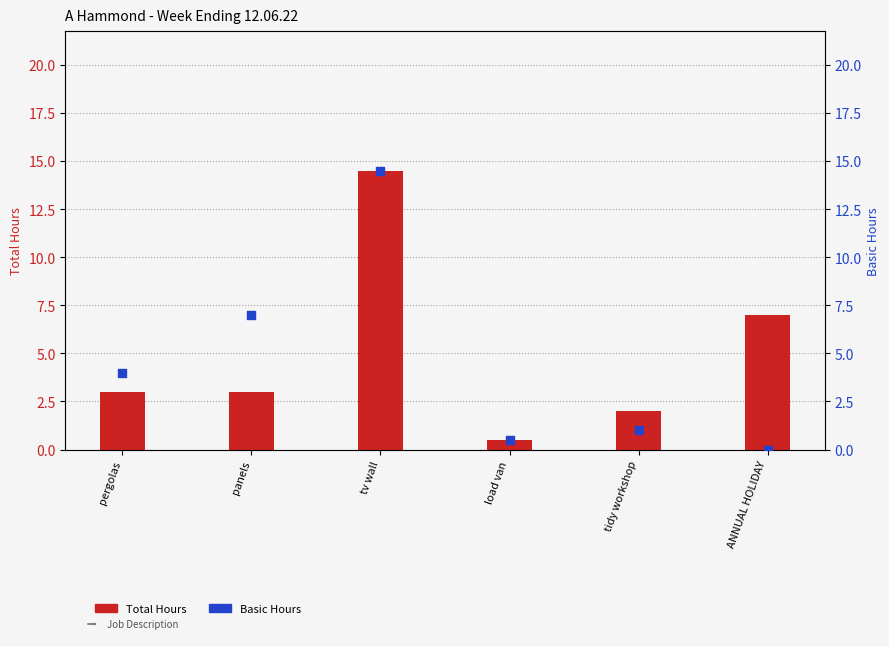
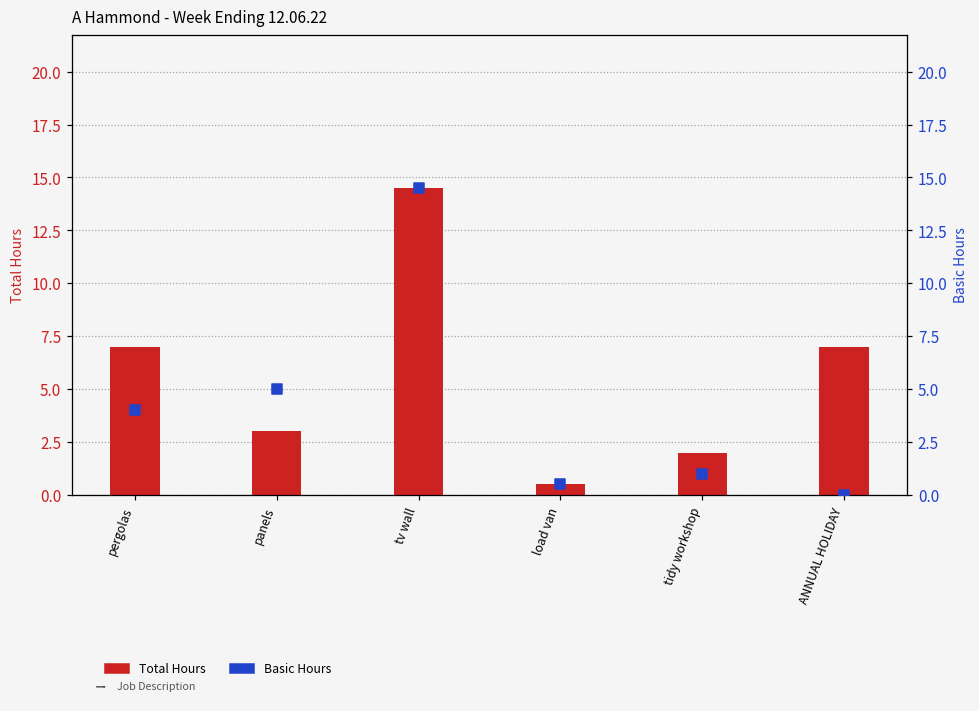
  {
    "Total Hours": {
-     "pergolas": 3,
+     "pergolas": 7,
      "panels": 3,
      "tv wall": 14.5,
      "load van": 0.5,
      "tidy workshop": 2,
      "ANNUAL HOLIDAY": 7
    },
    "Basic Hours": {
-     "panels": 7
+     "panels": 5
    }
  }
